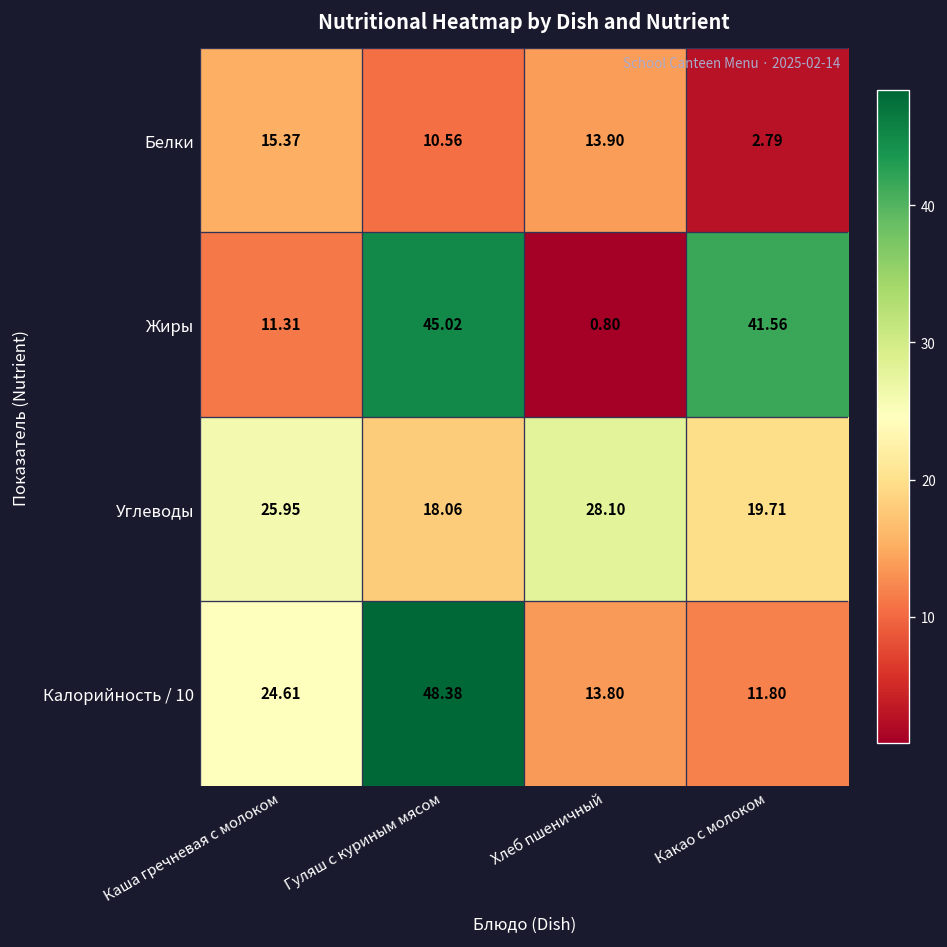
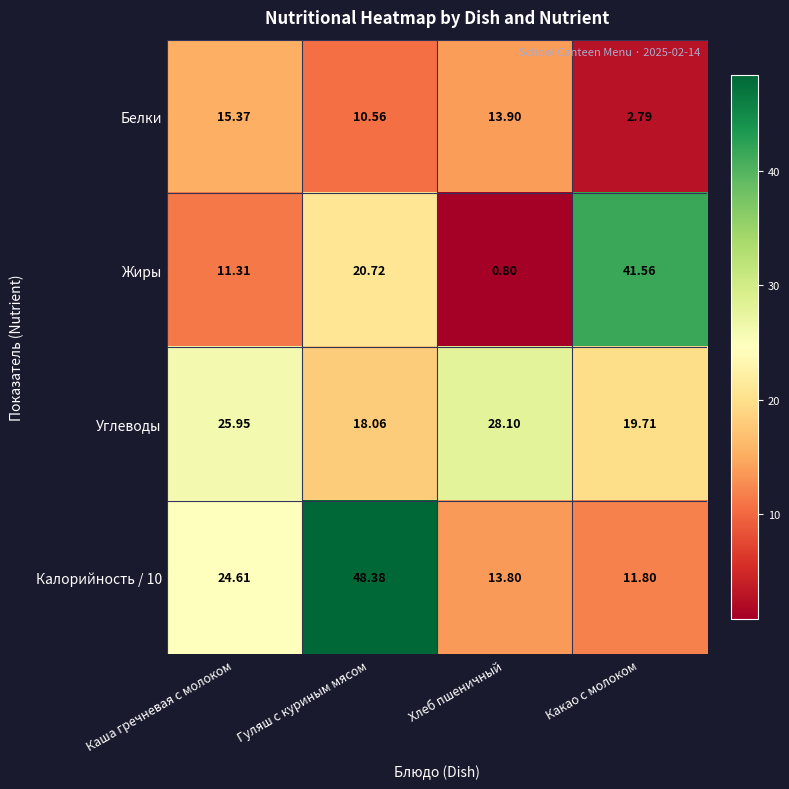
  {
    "Белки": {
      "Каша гречневая с молоком": 15.37,
      "Гуляш с куриным мясом": 10.56,
      "Хлеб пшеничный": 13.90
    },
    "Жиры": {
      "Каша гречневая с молоком": 11.31,
-     "Гуляш с куриным мясом": 45.02,
+     "Гуляш с куриным мясом": 20.72,
      "Хлеб пшеничный": 0.80,
      "Какао с молоком": 41.56
    },
    "Углеводы": {
      "Каша гречневая с молоком": 25.95,
      "Гуляш с куриным мясом": 18.06,
      "Хлеб пшеничный": 28.10,
      "Какао с молоком": 19.71
    },
    "Калорийность / 10": {
      "Каша гречневая с молоком": 24.61,
      "Гуляш с куриным мясом": 48.38,
      "Хлеб пшеничный": 13.80,
      "Какао с молоком": 11.80
    }
  }
